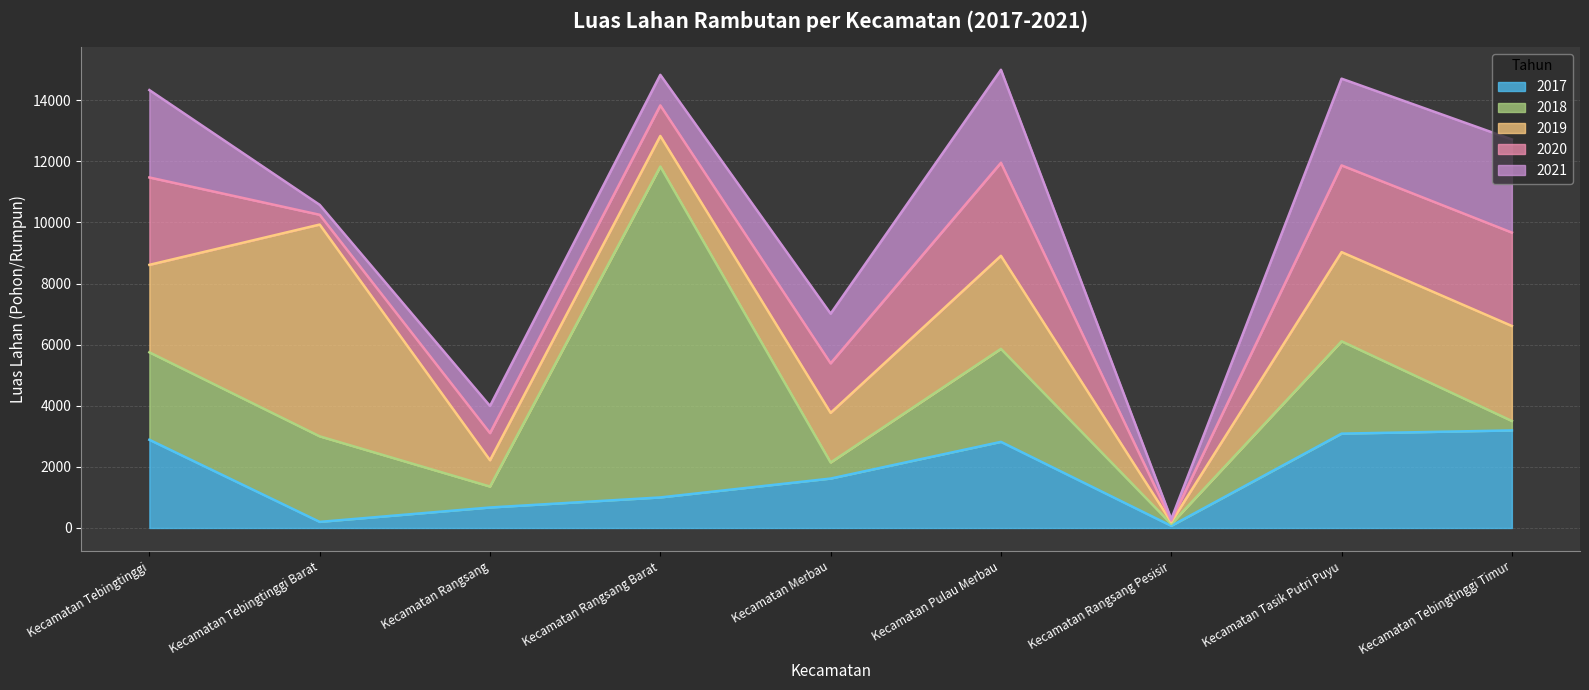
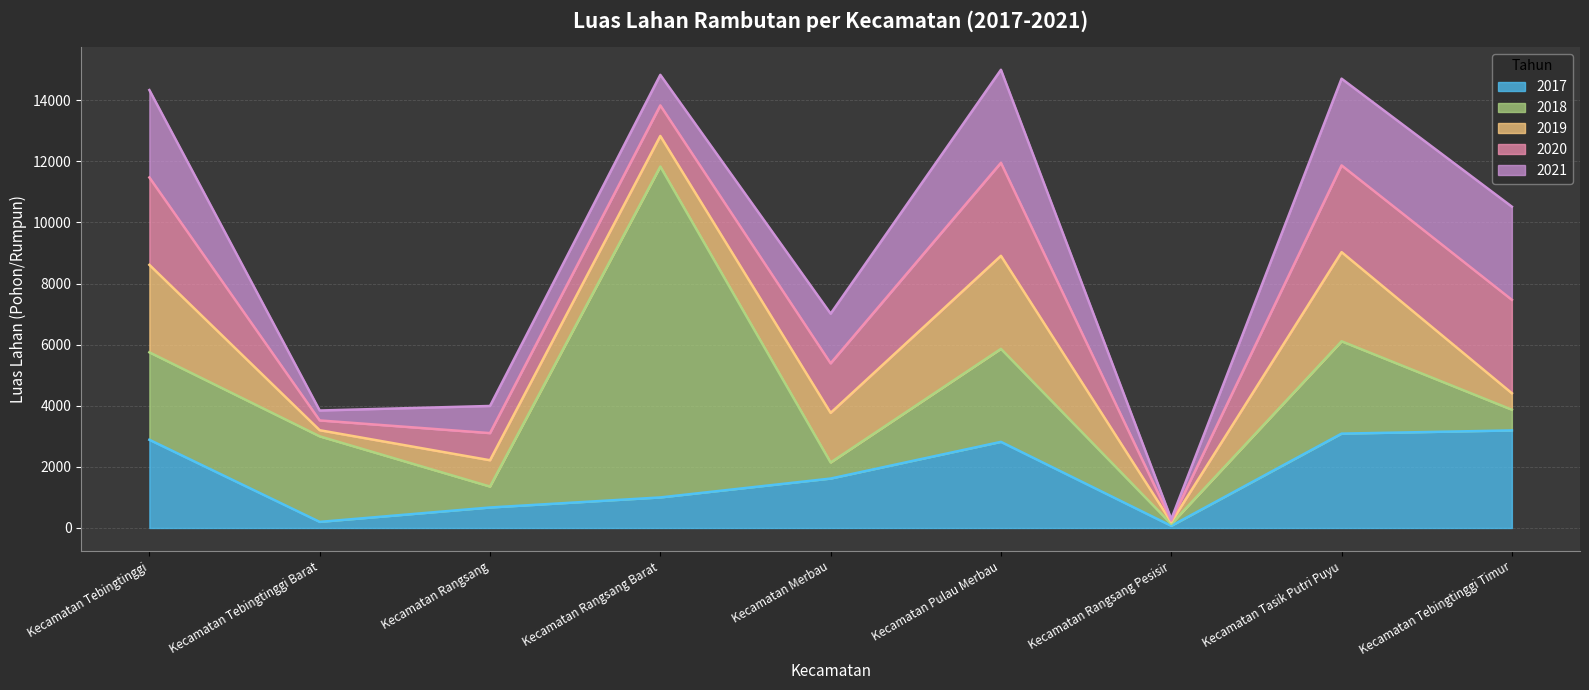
  {
    "2017": {
      "Kecamatan Tebingtinggi": 2900,
      "Kecamatan Tebingtinggi Barat": 200,
      "Kecamatan Rangsang": 700,
      "Kecamatan Rangsang Barat": 1000,
      "Kecamatan Merbau": 1600,
      "Kecamatan Pulau Merbau": 2800,
      "Kecamatan Tasik Putri Puyu": 3100,
      "Kecamatan Tebingtinggi Timur": 3200
    },
    "2018": {
      "Kecamatan Tebingtinggi": 2900,
      "Kecamatan Tebingtinggi Barat": 2800,
      "Kecamatan Rangsang": 700,
      "Kecamatan Rangsang Barat": 10800,
      "Kecamatan Merbau": 500,
      "Kecamatan Pulau Merbau": 3000,
      "Kecamatan Tasik Putri Puyu": 3000,
-     "Kecamatan Tebingtinggi Timur": 300
+     "Kecamatan Tebingtinggi Timur": 700
    },
    "2019": {
      "Kecamatan Tebingtinggi": 2900,
-     "Kecamatan Tebingtinggi Barat": 6900,
+     "Kecamatan Tebingtinggi Barat": 200,
      "Kecamatan Rangsang": 900,
      "Kecamatan Rangsang Barat": 1000,
      "Kecamatan Merbau": 1600,
      "Kecamatan Pulau Merbau": 3000,
      "Kecamatan Tasik Putri Puyu": 2900,
-     "Kecamatan Tebingtinggi Timur": 3100
+     "Kecamatan Tebingtinggi Timur": 500
    }
  }
